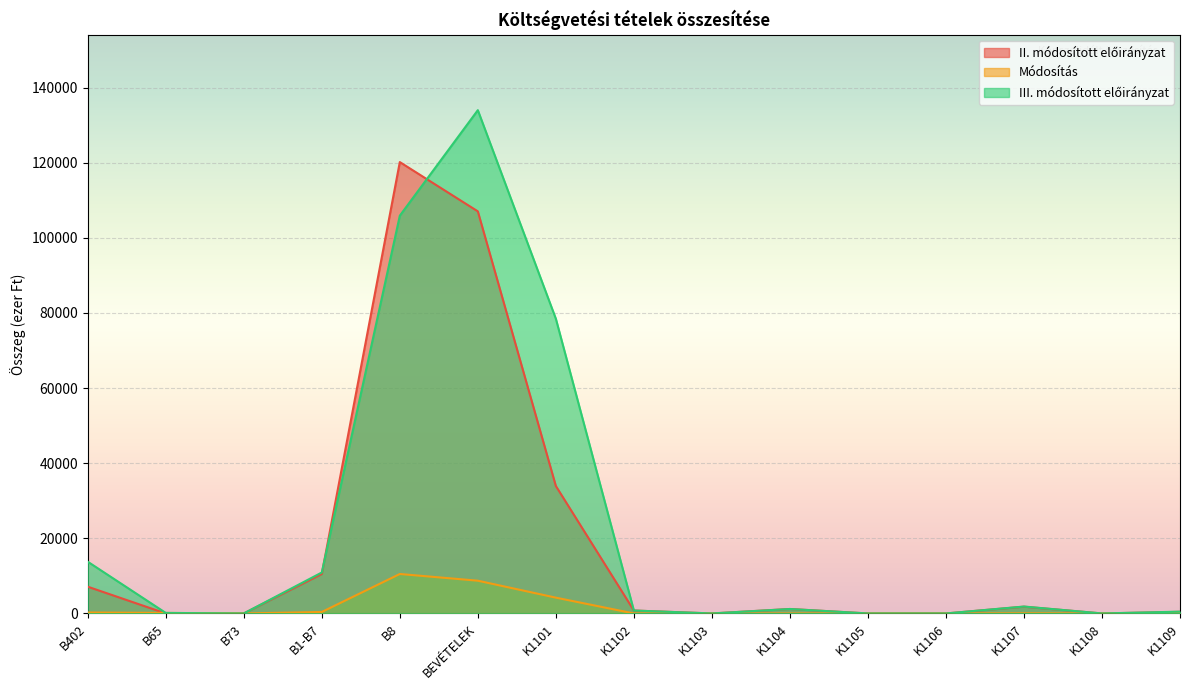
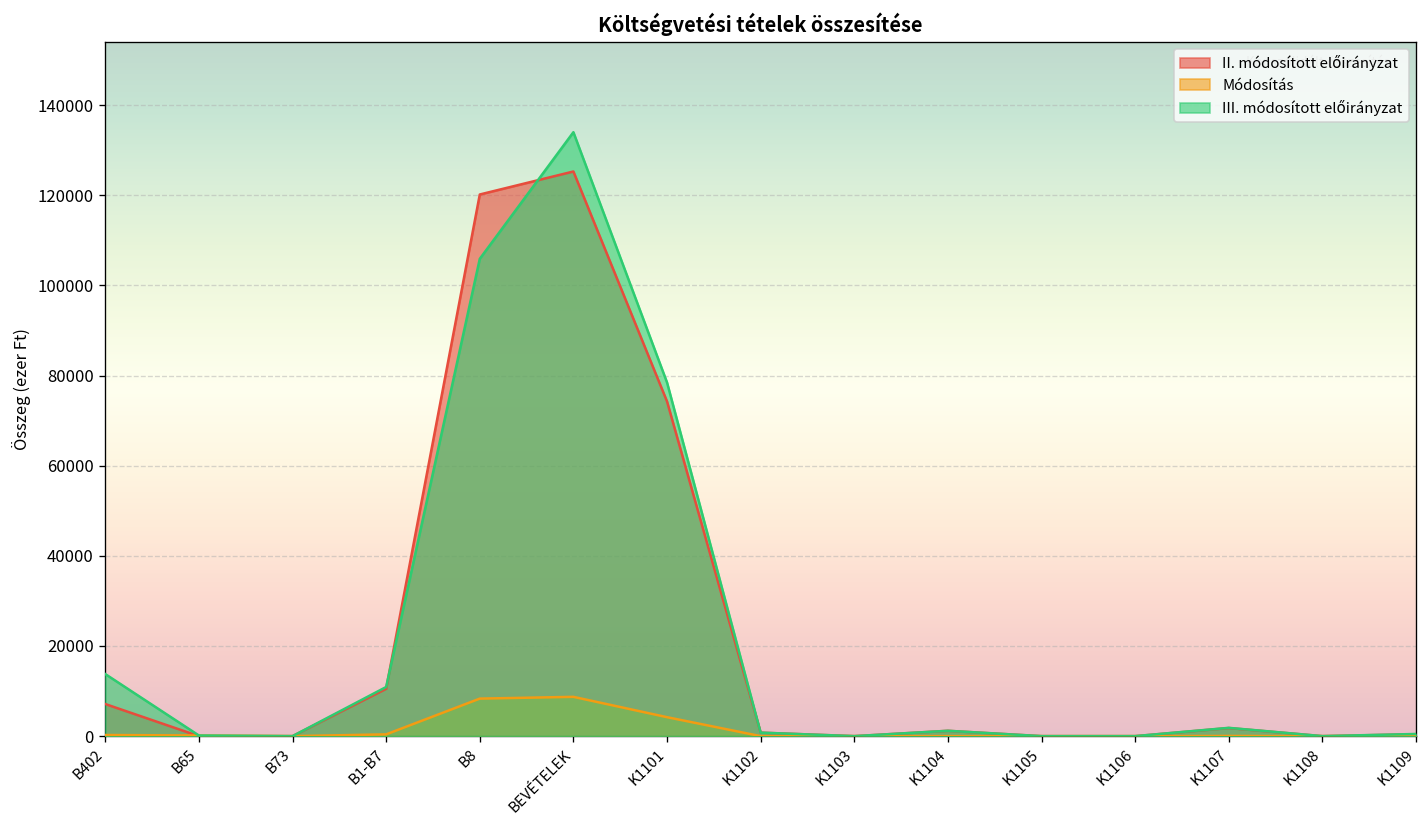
  {
    "II. módosított előirányzat": {
      "B402": 7000,
      "B8": 120000,
-     "BEVÉTELEK": 107000,
-     "K1101": 34000
+     "BEVÉTELEK": 125000,
+     "K1101": 74000
    },
    "Módosítás": {
      "B402": 0,
      "B1-B7": 0,
-     "B8": 11000,
+     "B8": 8000,
      "BEVÉTELEK": 9000,
      "K1101": 4000,
      "K1102": 0,
      "K1104": 0,
      "K1107": 0
    },
    "III. módosított előirányzat": {
      "B402": 14000,
      "B8": 106000,
      "BEVÉTELEK": 134000,
      "K1101": 78000
    }
  }
